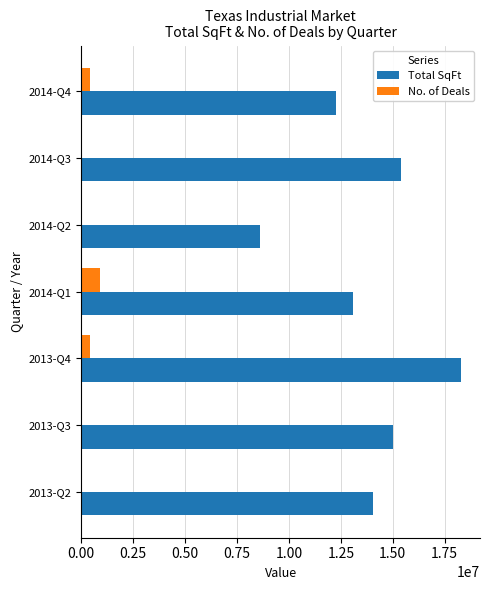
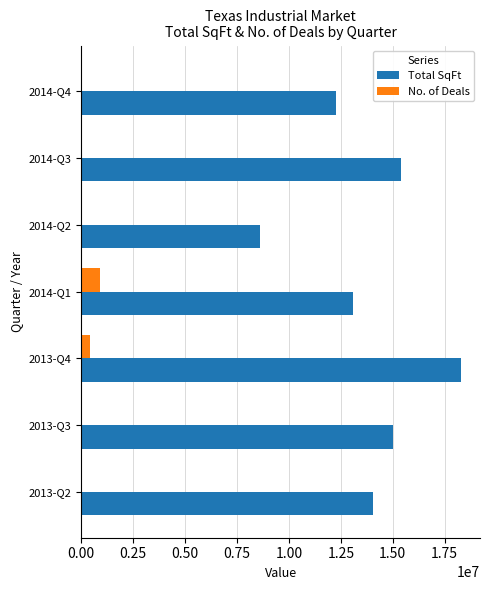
  {
    "Total SqFt": {
      "2014-Q4": 12300000,
      "2014-Q3": 15400000,
      "2014-Q2": 8600000,
      "2014-Q1": 13100000,
      "2013-Q4": 18300000,
      "2013-Q3": 15000000,
      "2013-Q2": 14100000
    },
    "No. of Deals": {
-     "2014-Q4": 400000,
+     "2014-Q4": 0,
      "2014-Q1": 900000,
      "2013-Q4": 400000
    }
  }
